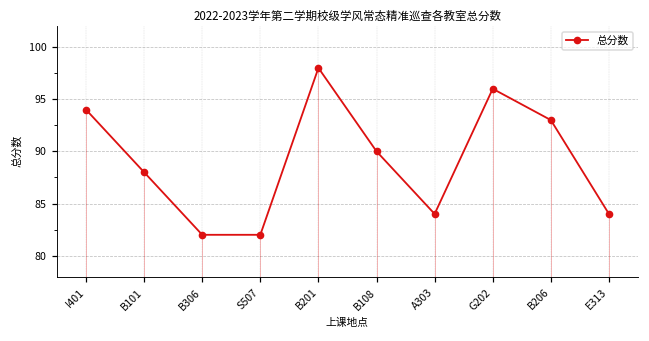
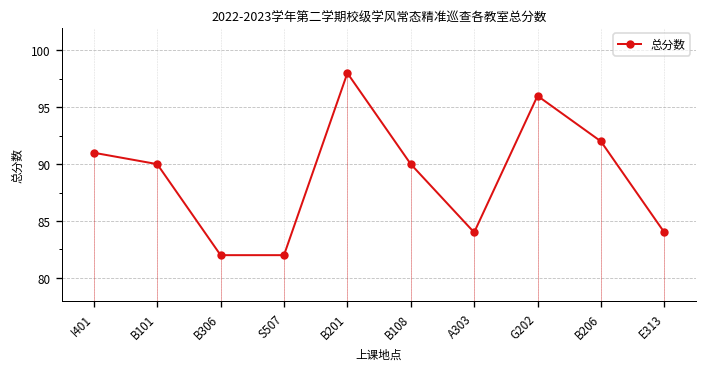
  {
-   "I401": 94,
-   "B101": 88,
+   "I401": 91,
+   "B101": 90,
    "B306": 82,
    "S507": 82,
    "B201": 98,
    "B108": 90,
    "A303": 84,
    "G202": 96,
-   "B206": 93,
+   "B206": 92,
    "E313": 84
  }
